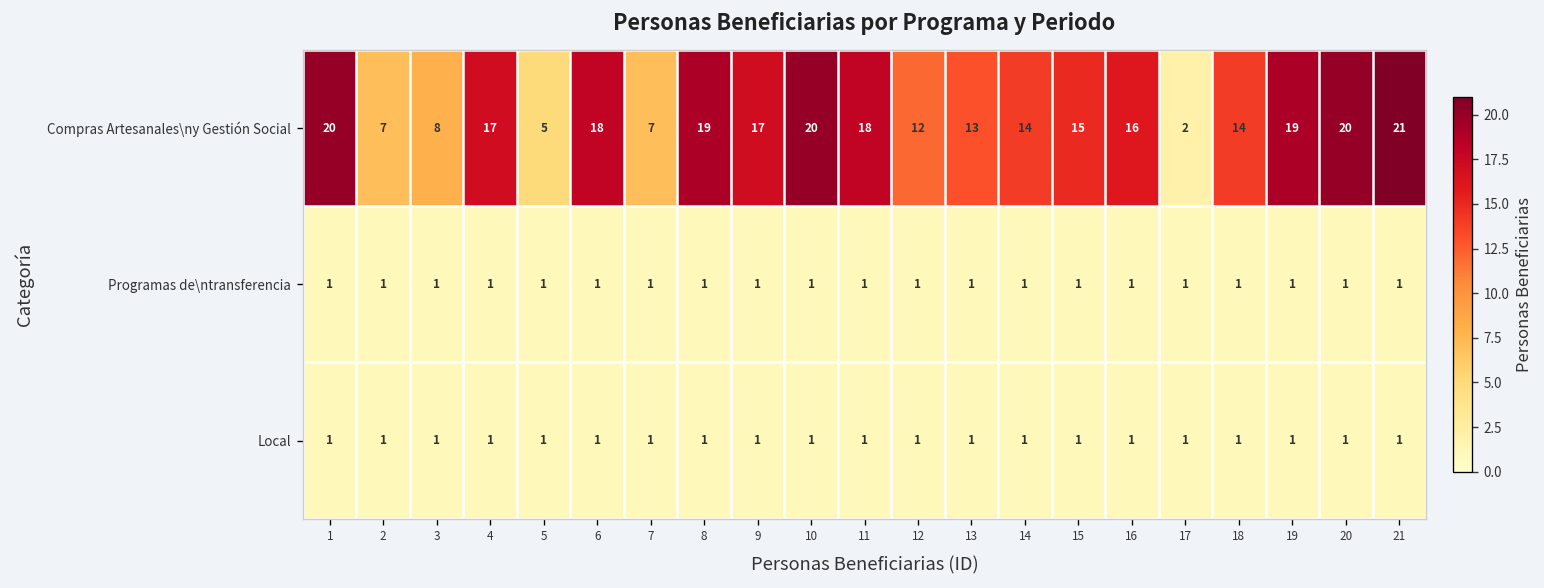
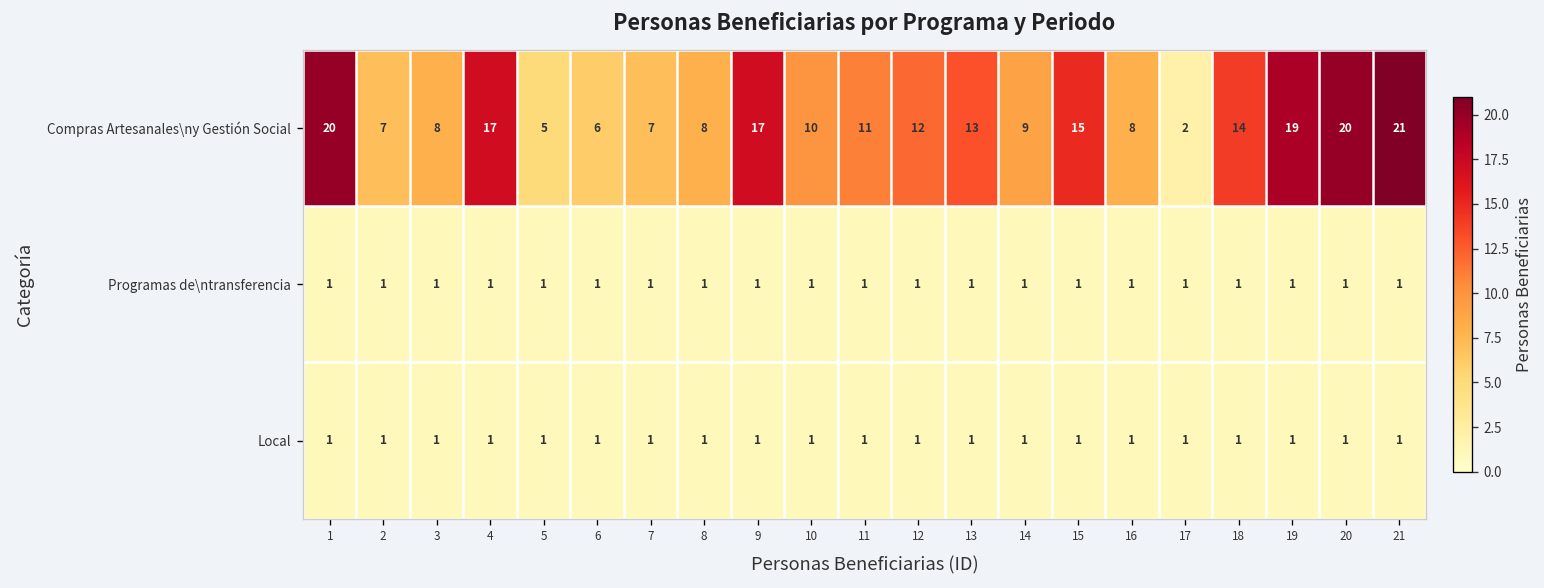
  {
    "Compras Artesanales\\ny Gestión Social": {
      "1": 20,
      "2": 7,
      "3": 8,
      "4": 17,
      "5": 5,
-     "6": 18,
+     "6": 6,
      "7": 7,
-     "8": 19,
+     "8": 8,
      "9": 17,
-     "10": 20,
-     "11": 18,
+     "10": 10,
+     "11": 11,
      "12": 12,
      "13": 13,
-     "14": 14,
+     "14": 9,
      "15": 15,
-     "16": 16,
+     "16": 8,
      "17": 2,
      "18": 14,
      "19": 19,
      "20": 20,
      "21": 21
    },
    "Programas de\\ntransferencia": {
      "1": 1,
      "2": 1,
      "3": 1,
      "4": 1,
      "5": 1,
      "6": 1,
      "7": 1,
      "8": 1,
      "9": 1,
      "10": 1,
      "11": 1,
      "12": 1,
      "13": 1,
      "14": 1,
      "15": 1,
      "16": 1,
      "17": 1,
      "18": 1,
      "19": 1,
      "20": 1,
      "21": 1
    },
    "Local": {
      "1": 1,
      "2": 1,
      "3": 1,
      "4": 1,
      "5": 1,
      "6": 1,
      "7": 1,
      "8": 1,
      "9": 1,
      "10": 1,
      "11": 1,
      "12": 1,
      "13": 1,
      "14": 1,
      "15": 1,
      "16": 1,
      "17": 1,
      "18": 1,
      "19": 1,
      "20": 1,
      "21": 1
    }
  }
